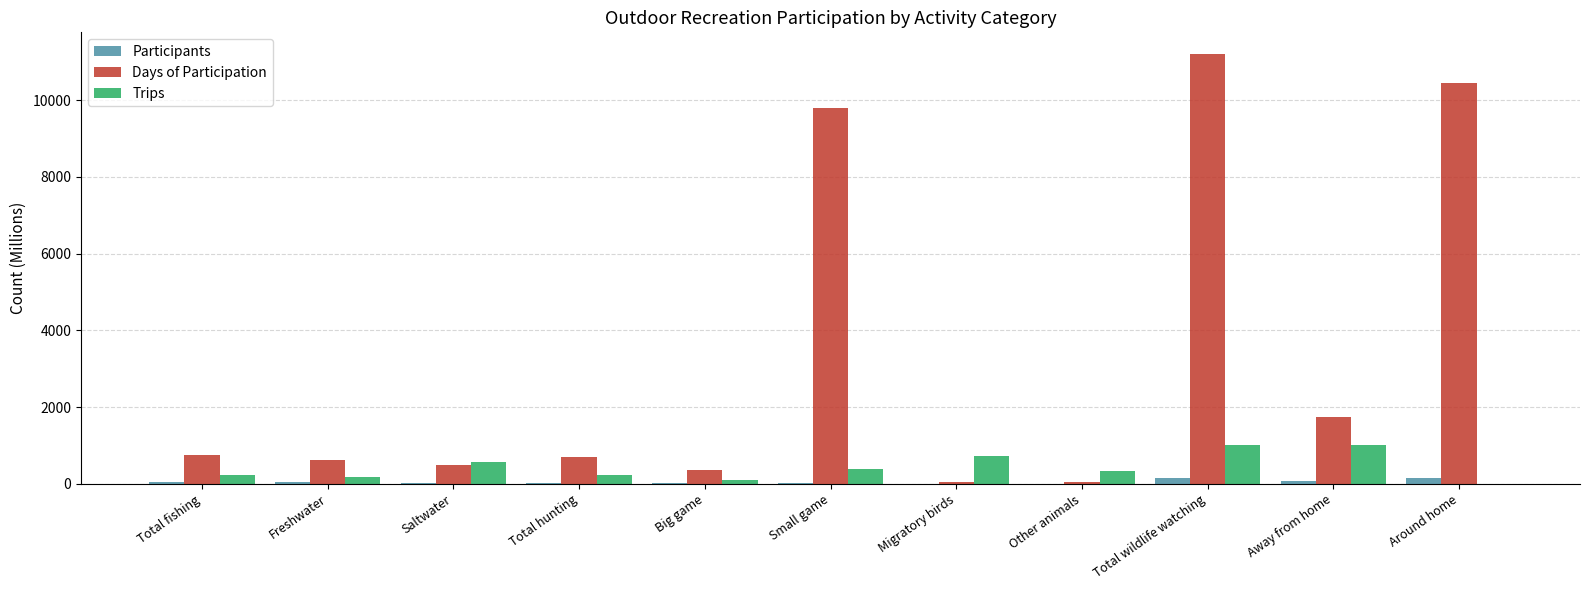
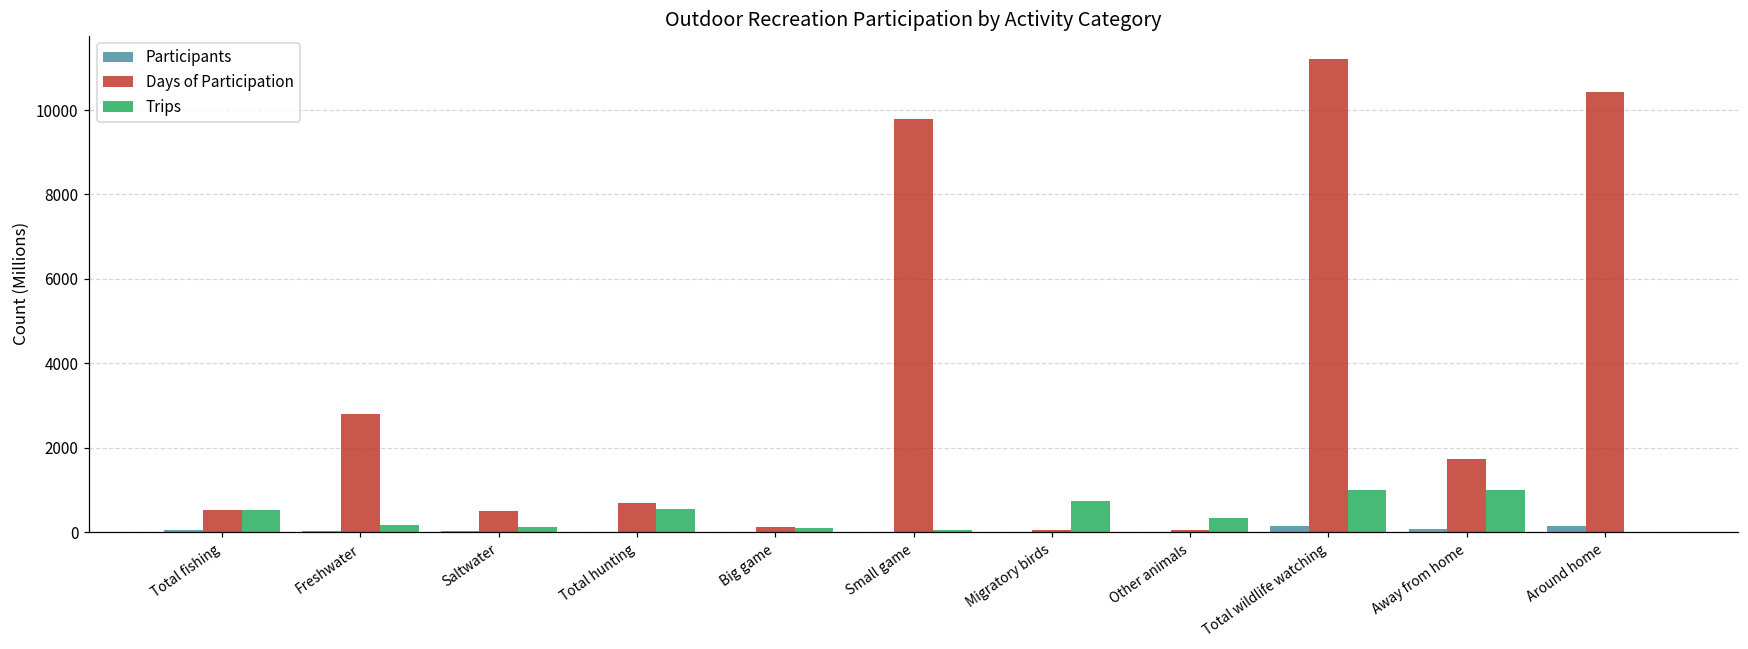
  {
    "Participants": {
      "Total wildlife watching": 100,
      "Away from home": 100,
      "Around home": 100
    },
    "Days of Participation": {
-     "Total fishing": 700,
-     "Freshwater": 600,
+     "Total fishing": 500,
+     "Freshwater": 2800,
      "Saltwater": 500,
      "Total hunting": 700,
-     "Big game": 400,
+     "Big game": 100,
      "Small game": 9800,
      "Total wildlife watching": 11200,
      "Away from home": 1700,
      "Around home": 10400
    },
    "Trips": {
-     "Total fishing": 200,
+     "Total fishing": 500,
      "Freshwater": 200,
-     "Saltwater": 600,
-     "Total hunting": 200,
+     "Saltwater": 100,
+     "Total hunting": 600,
      "Big game": 100,
-     "Small game": 400,
+     "Small game": 100,
      "Migratory birds": 700,
      "Other animals": 300,
      "Total wildlife watching": 1000,
      "Away from home": 1000,
      "Around home": 0
    }
  }
